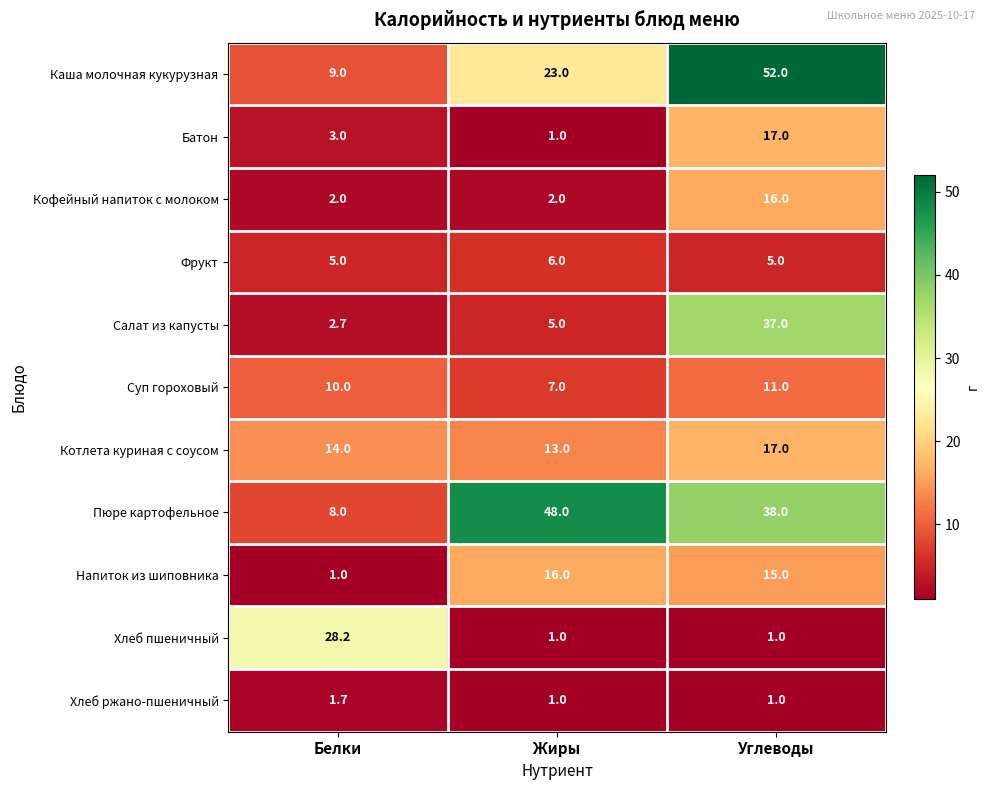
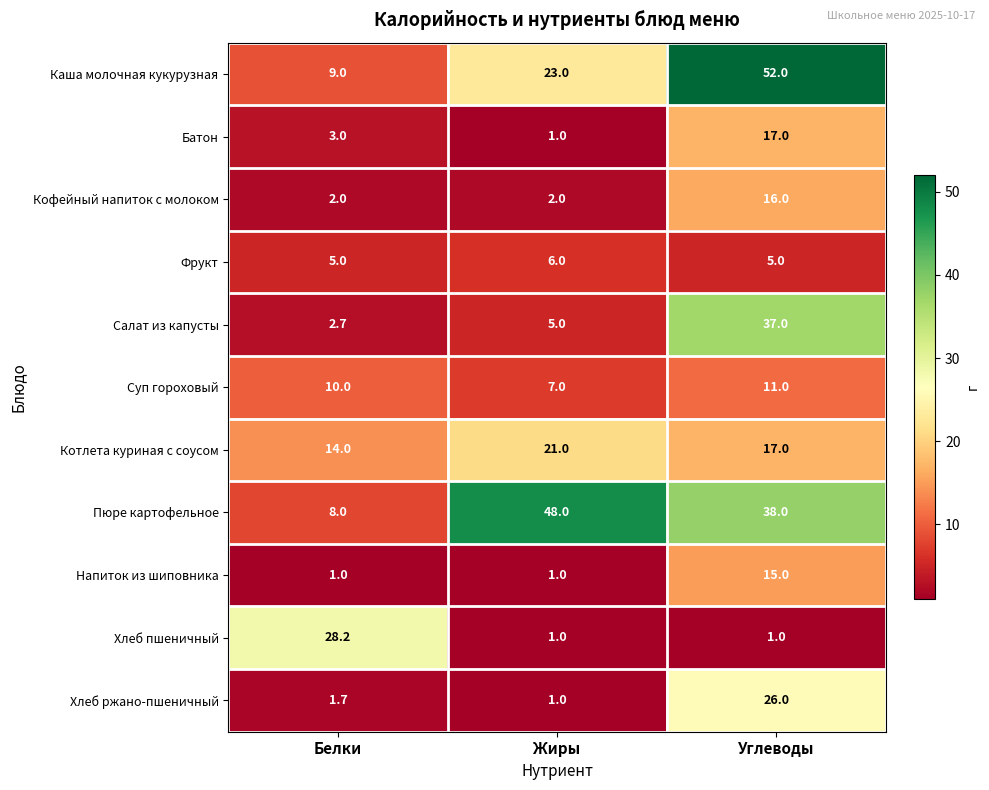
  {
    "Каша молочная кукурузная": {
      "Белки": 9.0,
      "Жиры": 23.0,
      "Углеводы": 52.0
    },
    "Батон": {
      "Белки": 3.0,
      "Жиры": 1.0,
      "Углеводы": 17.0
    },
    "Кофейный напиток с молоком": {
      "Белки": 2.0,
      "Жиры": 2.0,
      "Углеводы": 16.0
    },
    "Фрукт": {
      "Белки": 5.0,
      "Жиры": 6.0,
      "Углеводы": 5.0
    },
    "Салат из капусты": {
      "Белки": 2.7,
      "Жиры": 5.0,
      "Углеводы": 37.0
    },
    "Суп гороховый": {
      "Белки": 10.0,
      "Жиры": 7.0,
      "Углеводы": 11.0
    },
    "Котлета куриная с соусом": {
      "Белки": 14.0,
-     "Жиры": 13.0,
+     "Жиры": 21.0,
      "Углеводы": 17.0
    },
    "Пюре картофельное": {
      "Белки": 8.0,
      "Жиры": 48.0,
      "Углеводы": 38.0
    },
    "Напиток из шиповника": {
      "Белки": 1.0,
-     "Жиры": 16.0,
+     "Жиры": 1.0,
      "Углеводы": 15.0
    },
    "Хлеб пшеничный": {
      "Белки": 28.2,
      "Жиры": 1.0,
      "Углеводы": 1.0
    },
    "Хлеб ржано-пшеничный": {
      "Белки": 1.7,
      "Жиры": 1.0,
-     "Углеводы": 1.0
+     "Углеводы": 26.0
    }
  }
